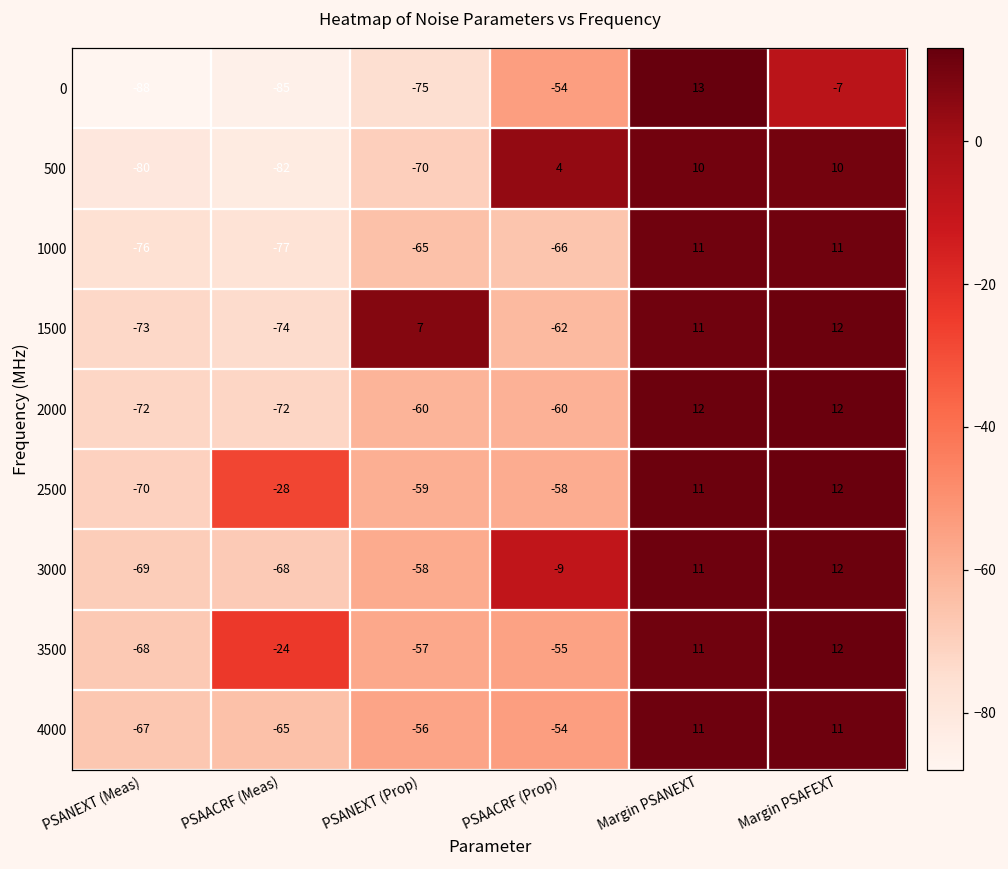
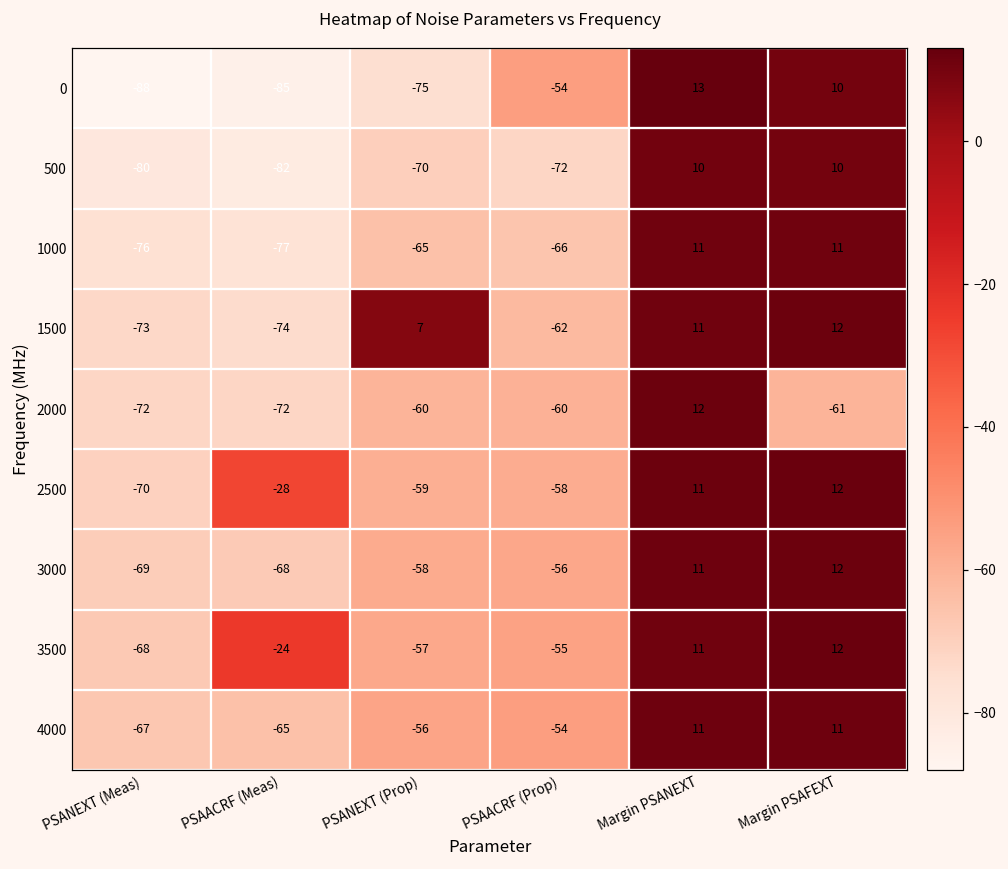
  {
    "0": {
      "PSANEXT (Prop)": -75,
      "PSAACRF (Prop)": -54,
      "Margin PSANEXT": 13,
-     "Margin PSAFEXT": -7
+     "Margin PSAFEXT": 10
    },
    "500": {
      "PSANEXT (Prop)": -70,
-     "PSAACRF (Prop)": 4,
+     "PSAACRF (Prop)": -72,
      "Margin PSANEXT": 10,
      "Margin PSAFEXT": 10
    },
    "1000": {
      "PSANEXT (Prop)": -65,
      "PSAACRF (Prop)": -66,
      "Margin PSANEXT": 11,
      "Margin PSAFEXT": 11
    },
    "1500": {
      "PSANEXT (Meas)": -73,
      "PSAACRF (Meas)": -74,
      "PSANEXT (Prop)": 7,
      "PSAACRF (Prop)": -62,
      "Margin PSANEXT": 11,
      "Margin PSAFEXT": 12
    },
    "2000": {
      "PSANEXT (Meas)": -72,
      "PSAACRF (Meas)": -72,
      "PSANEXT (Prop)": -60,
      "PSAACRF (Prop)": -60,
      "Margin PSANEXT": 12,
-     "Margin PSAFEXT": 12
+     "Margin PSAFEXT": -61
    },
    "2500": {
      "PSANEXT (Meas)": -70,
      "PSAACRF (Meas)": -28,
      "PSANEXT (Prop)": -59,
      "PSAACRF (Prop)": -58,
      "Margin PSANEXT": 11,
      "Margin PSAFEXT": 12
    },
    "3000": {
      "PSANEXT (Meas)": -69,
      "PSAACRF (Meas)": -68,
      "PSANEXT (Prop)": -58,
-     "PSAACRF (Prop)": -9,
+     "PSAACRF (Prop)": -56,
      "Margin PSANEXT": 11,
      "Margin PSAFEXT": 12
    },
    "3500": {
      "PSANEXT (Meas)": -68,
      "PSAACRF (Meas)": -24,
      "PSANEXT (Prop)": -57,
      "PSAACRF (Prop)": -55,
      "Margin PSANEXT": 11,
      "Margin PSAFEXT": 12
    },
    "4000": {
      "PSANEXT (Meas)": -67,
      "PSAACRF (Meas)": -65,
      "PSANEXT (Prop)": -56,
      "PSAACRF (Prop)": -54,
      "Margin PSANEXT": 11,
      "Margin PSAFEXT": 11
    }
  }
